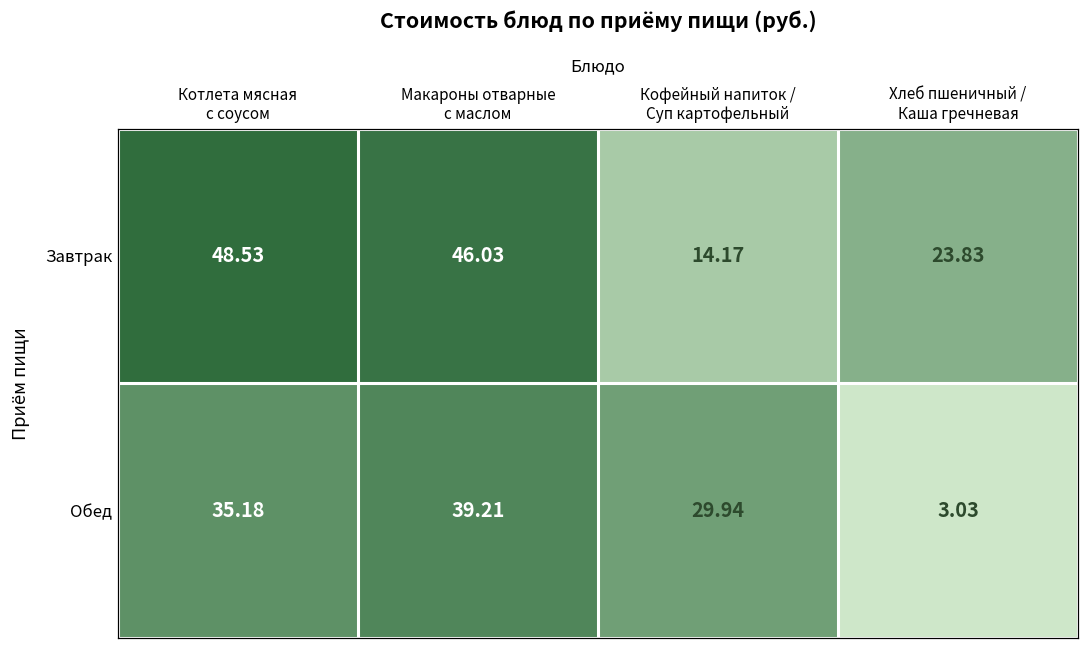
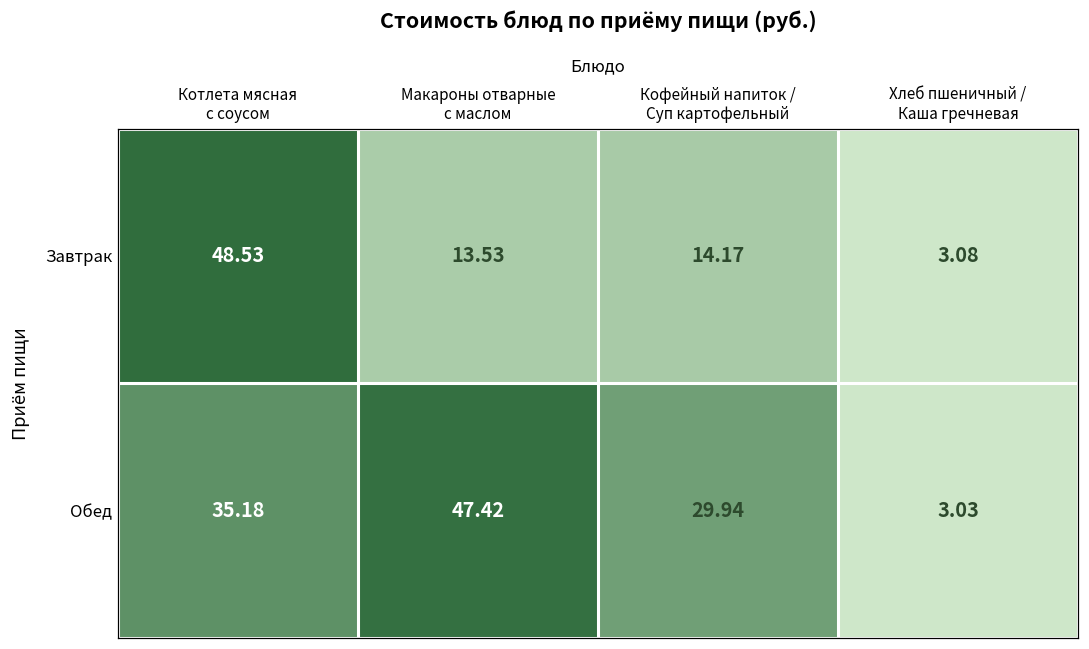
  {
    "Завтрак": {
      "Котлета мясная с соусом": 48.53,
-     "Макароны отварные с маслом": 46.03,
+     "Макароны отварные с маслом": 13.53,
      "Кофейный напиток / Суп картофельный": 14.17,
-     "Хлеб пшеничный / Каша гречневая": 23.83
+     "Хлеб пшеничный / Каша гречневая": 3.08
    },
    "Обед": {
      "Котлета мясная с соусом": 35.18,
-     "Макароны отварные с маслом": 39.21,
+     "Макароны отварные с маслом": 47.42,
      "Кофейный напиток / Суп картофельный": 29.94,
      "Хлеб пшеничный / Каша гречневая": 3.03
    }
  }
